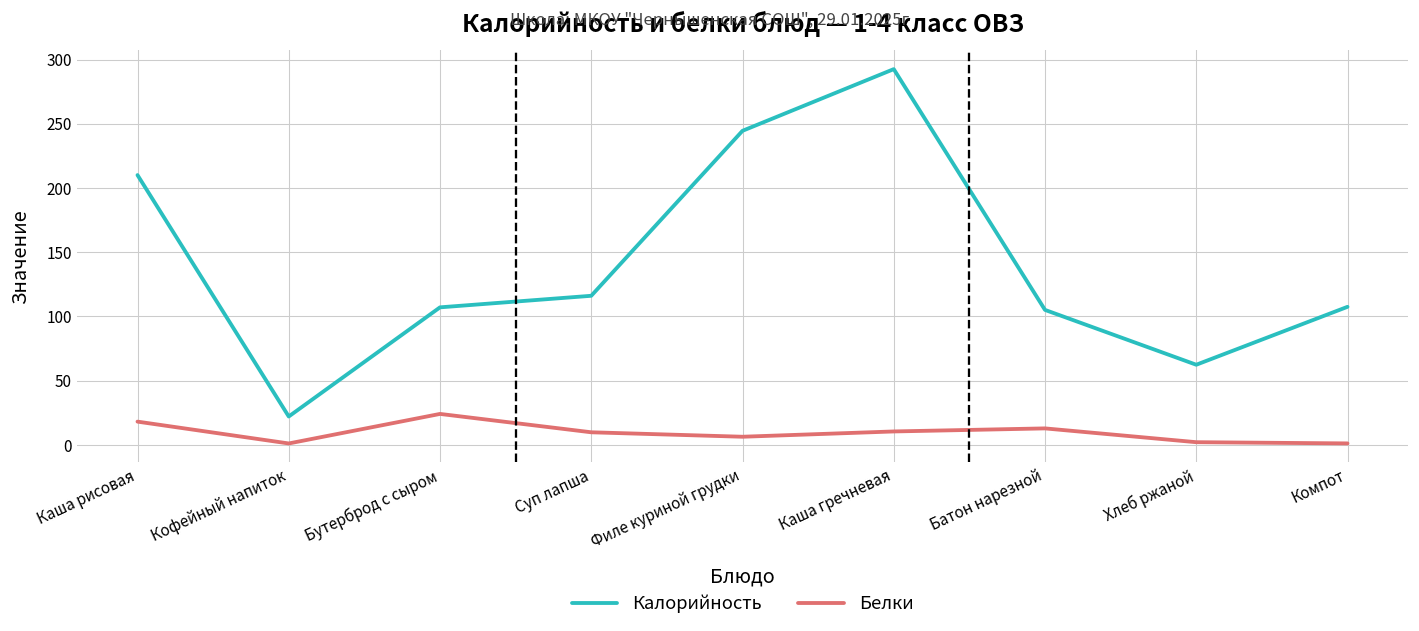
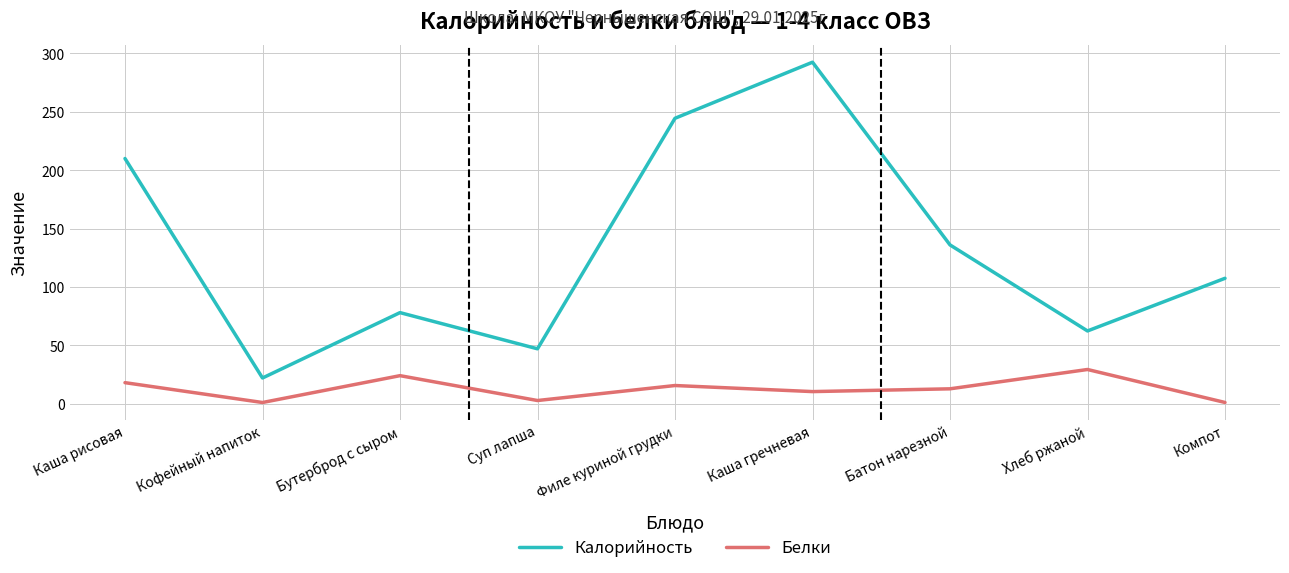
  {
    "Калорийность": {
      "Каша рисовая": 210,
      "Кофейный напиток": 22,
-     "Бутерброд с сыром": 107,
-     "Суп лапша": 116,
+     "Бутерброд с сыром": 78,
+     "Суп лапша": 47,
      "Филе куриной грудки": 244,
      "Каша гречневая": 293,
-     "Батон нарезной": 105,
+     "Батон нарезной": 136,
      "Хлеб ржаной": 62,
      "Компот": 107
    },
    "Белки": {
      "Каша рисовая": 18,
      "Кофейный напиток": 1,
      "Бутерброд с сыром": 24,
-     "Суп лапша": 10,
-     "Филе куриной грудки": 6,
+     "Суп лапша": 3,
+     "Филе куриной грудки": 16,
      "Каша гречневая": 10,
      "Батон нарезной": 13,
-     "Хлеб ржаной": 2,
+     "Хлеб ржаной": 29,
      "Компот": 1
    }
  }
